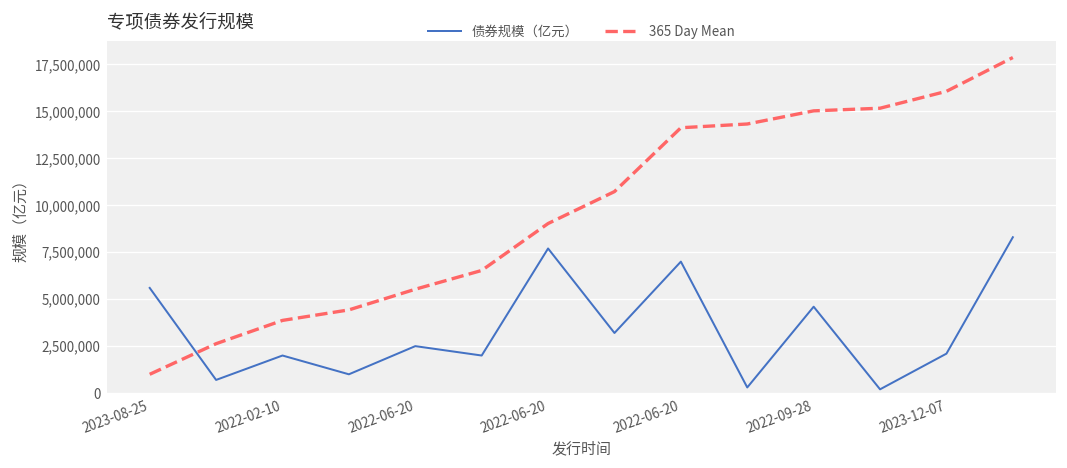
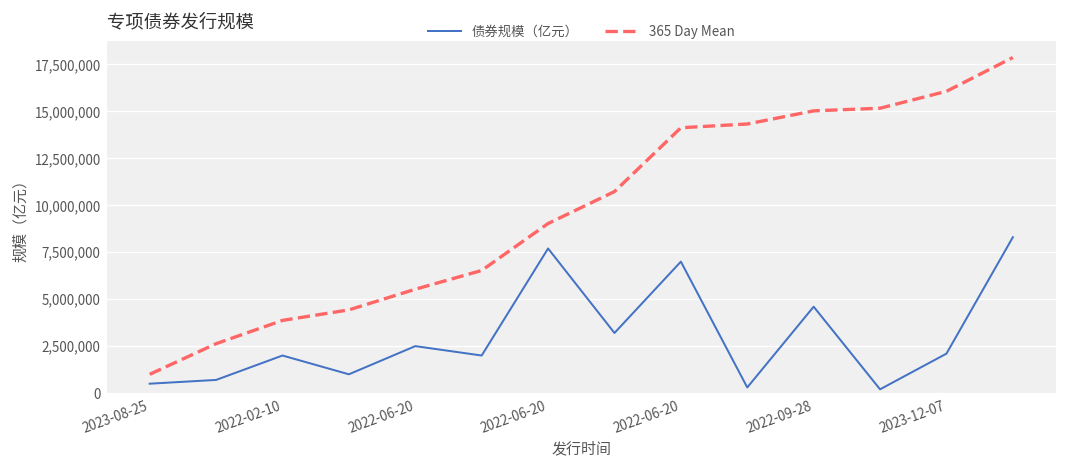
  {
    "债券规模（亿元）": {
-     "2023-08-25": "5,600,000",
+     "2023-08-25": "500,000",
      "2022-09-28": "4,600,000"
    },
    "365 Day Mean": {
      "2023-08-25": "1,000,000",
      "2022-09-28": "15,000,000"
    }
  }
